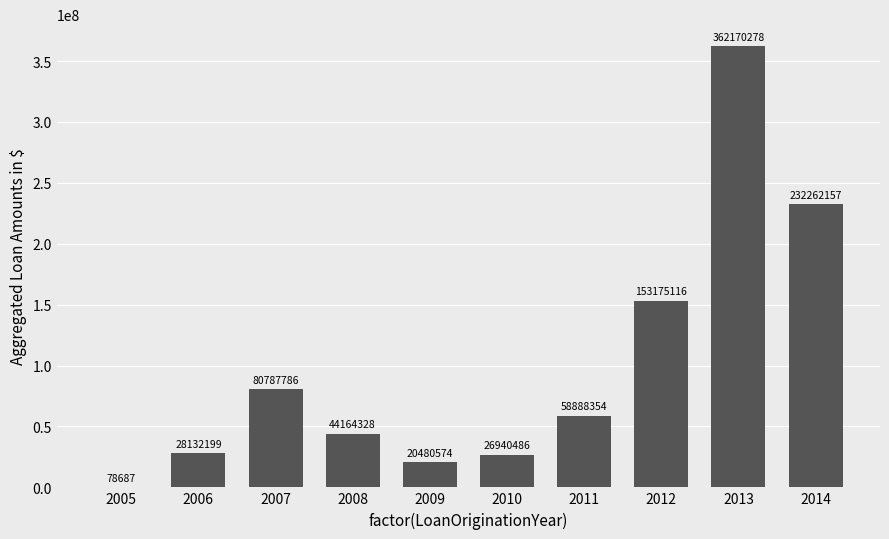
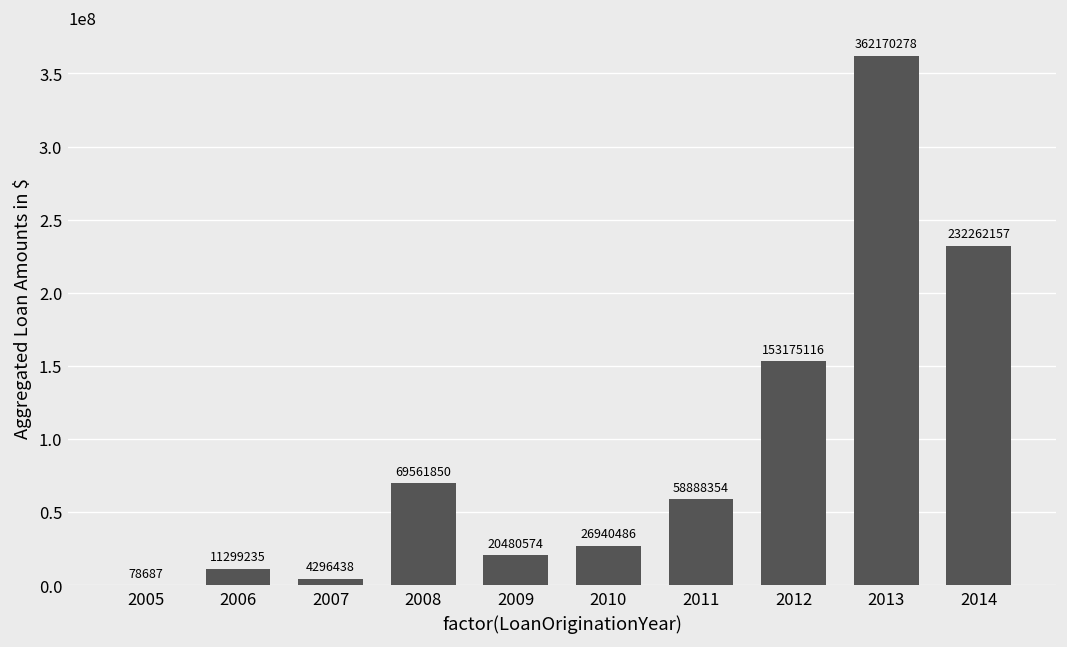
  {
    "2005": 78687,
-   "2006": 28132199,
-   "2007": 80787786,
-   "2008": 44164328,
+   "2006": 11299235,
+   "2007": 4296438,
+   "2008": 69561850,
    "2009": 20480574,
    "2010": 26940486,
    "2011": 58888354,
    "2012": 153175116,
    "2013": 362170278,
    "2014": 232262157
  }
